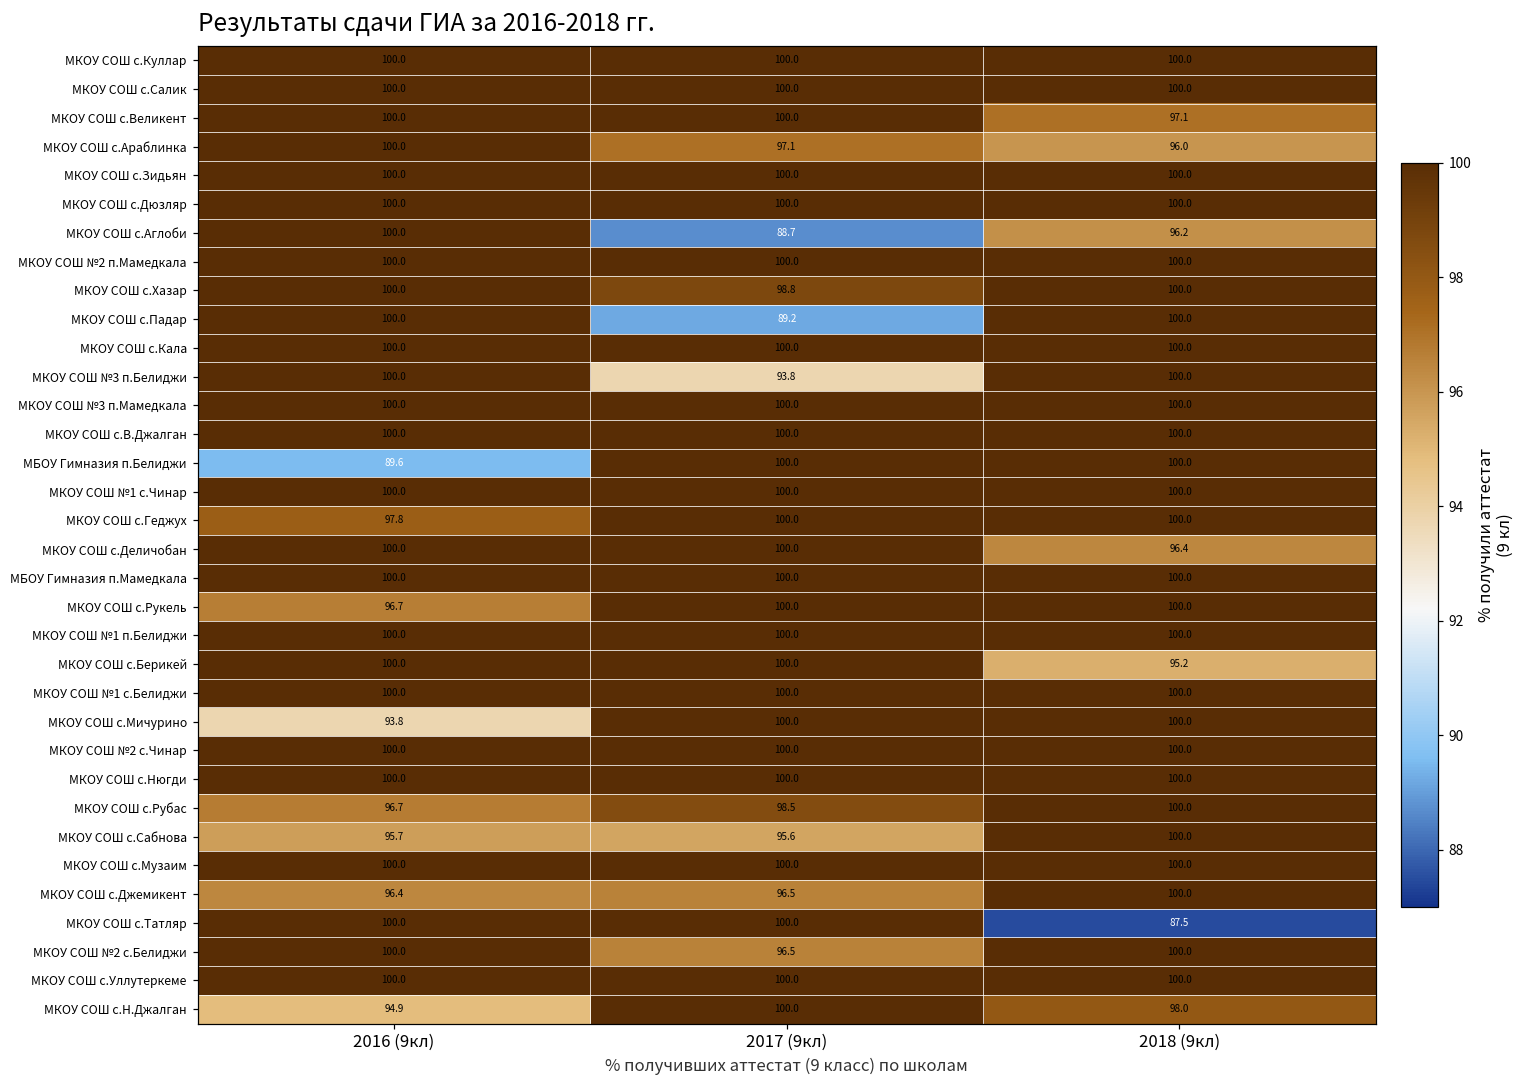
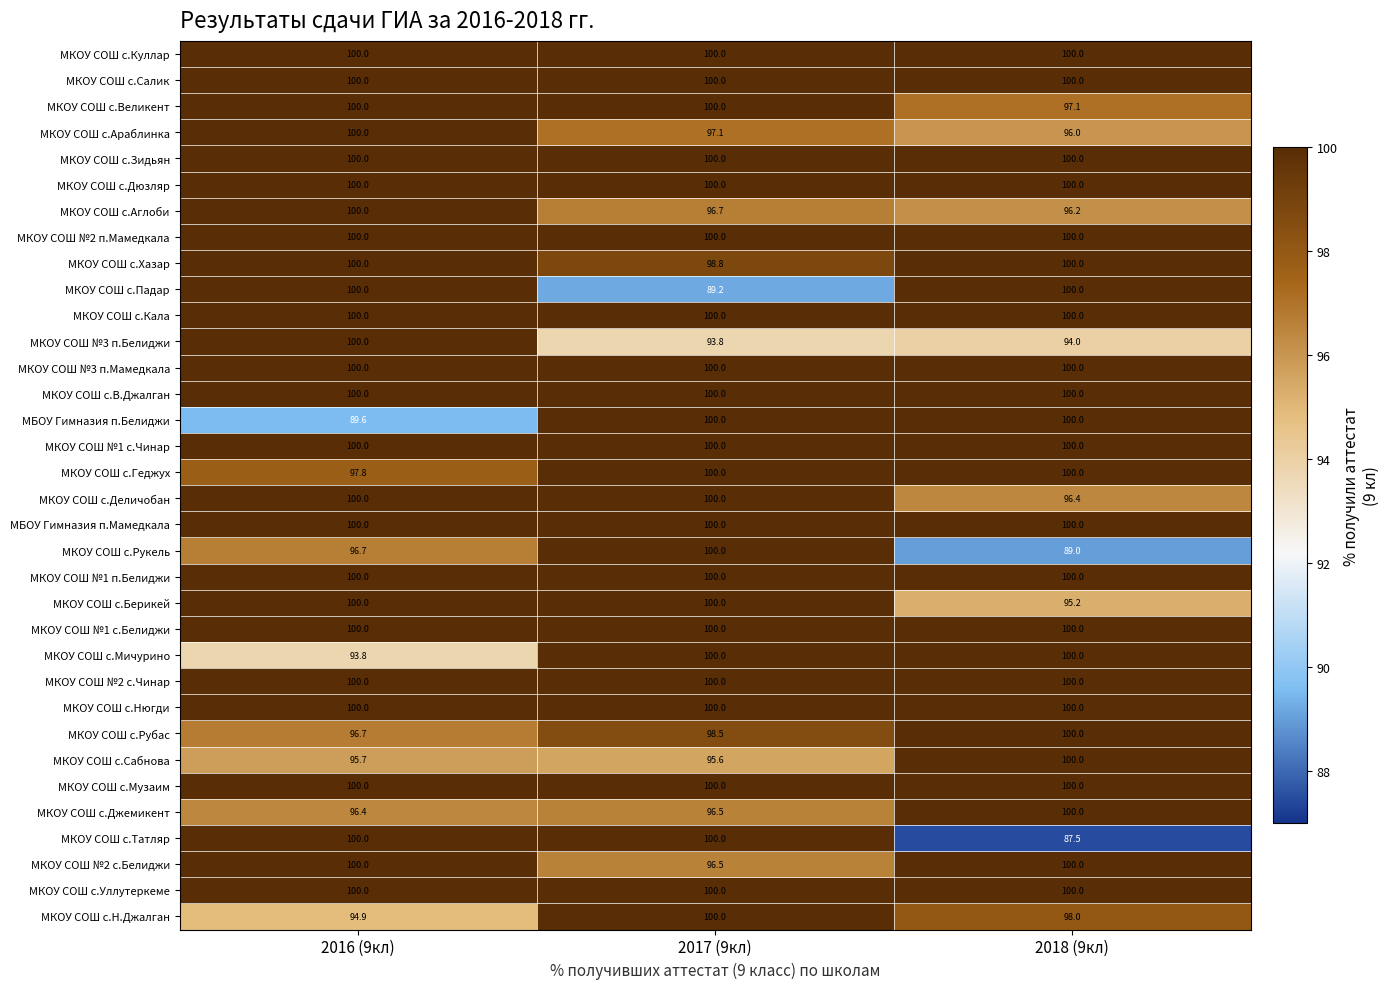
  {
    "МКОУ СОШ с.Куллар": {
      "2016 (9кл)": 100.0,
      "2017 (9кл)": 100.0,
      "2018 (9кл)": 100.0
    },
    "МКОУ СОШ с.Салик": {
      "2016 (9кл)": 100.0,
      "2017 (9кл)": 100.0,
      "2018 (9кл)": 100.0
    },
    "МКОУ СОШ с.Великент": {
      "2016 (9кл)": 100.0,
      "2017 (9кл)": 100.0,
      "2018 (9кл)": 97.1
    },
    "МКОУ СОШ с.Араблинка": {
      "2016 (9кл)": 100.0,
      "2017 (9кл)": 97.1,
      "2018 (9кл)": 96.0
    },
    "МКОУ СОШ с.Зидьян": {
      "2016 (9кл)": 100.0,
      "2017 (9кл)": 100.0,
      "2018 (9кл)": 100.0
    },
    "МКОУ СОШ с.Дюзляр": {
      "2016 (9кл)": 100.0,
      "2017 (9кл)": 100.0,
      "2018 (9кл)": 100.0
    },
    "МКОУ СОШ с.Аглоби": {
      "2016 (9кл)": 100.0,
-     "2017 (9кл)": 88.7,
+     "2017 (9кл)": 96.7,
      "2018 (9кл)": 96.2
    },
    "МКОУ СОШ №2 п.Мамедкала": {
      "2016 (9кл)": 100.0,
      "2017 (9кл)": 100.0,
      "2018 (9кл)": 100.0
    },
    "МКОУ СОШ с.Хазар": {
      "2016 (9кл)": 100.0,
      "2017 (9кл)": 98.8,
      "2018 (9кл)": 100.0
    },
    "МКОУ СОШ с.Падар": {
      "2016 (9кл)": 100.0,
      "2017 (9кл)": 89.2,
      "2018 (9кл)": 100.0
    },
    "МКОУ СОШ с.Кала": {
      "2016 (9кл)": 100.0,
      "2017 (9кл)": 100.0,
      "2018 (9кл)": 100.0
    },
    "МКОУ СОШ №3 п.Белиджи": {
      "2016 (9кл)": 100.0,
      "2017 (9кл)": 93.8,
-     "2018 (9кл)": 100.0
+     "2018 (9кл)": 94.0
    },
    "МКОУ СОШ №3 п.Мамедкала": {
      "2016 (9кл)": 100.0,
      "2017 (9кл)": 100.0,
      "2018 (9кл)": 100.0
    },
    "МКОУ СОШ с.В.Джалган": {
      "2016 (9кл)": 100.0,
      "2017 (9кл)": 100.0,
      "2018 (9кл)": 100.0
    },
    "МБОУ Гимназия п.Белиджи": {
      "2016 (9кл)": 89.6,
      "2017 (9кл)": 100.0,
      "2018 (9кл)": 100.0
    },
    "МКОУ СОШ №1 с.Чинар": {
      "2016 (9кл)": 100.0,
      "2017 (9кл)": 100.0,
      "2018 (9кл)": 100.0
    },
    "МКОУ СОШ с.Геджух": {
      "2016 (9кл)": 97.8,
      "2017 (9кл)": 100.0,
      "2018 (9кл)": 100.0
    },
    "МКОУ СОШ с.Деличобан": {
      "2016 (9кл)": 100.0,
      "2017 (9кл)": 100.0,
      "2018 (9кл)": 96.4
    },
    "МБОУ Гимназия п.Мамедкала": {
      "2016 (9кл)": 100.0,
      "2017 (9кл)": 100.0,
      "2018 (9кл)": 100.0
    },
    "МКОУ СОШ с.Рукель": {
      "2016 (9кл)": 96.7,
      "2017 (9кл)": 100.0,
-     "2018 (9кл)": 100.0
+     "2018 (9кл)": 89.0
    },
    "МКОУ СОШ №1 п.Белиджи": {
      "2016 (9кл)": 100.0,
      "2017 (9кл)": 100.0,
      "2018 (9кл)": 100.0
    },
    "МКОУ СОШ с.Берикей": {
      "2016 (9кл)": 100.0,
      "2017 (9кл)": 100.0,
      "2018 (9кл)": 95.2
    },
    "МКОУ СОШ №1 с.Белиджи": {
      "2016 (9кл)": 100.0,
      "2017 (9кл)": 100.0,
      "2018 (9кл)": 100.0
    },
    "МКОУ СОШ с.Мичурино": {
      "2016 (9кл)": 93.8,
      "2017 (9кл)": 100.0,
      "2018 (9кл)": 100.0
    },
    "МКОУ СОШ №2 с.Чинар": {
      "2016 (9кл)": 100.0,
      "2017 (9кл)": 100.0,
      "2018 (9кл)": 100.0
    },
    "МКОУ СОШ с.Нюгди": {
      "2016 (9кл)": 100.0,
      "2017 (9кл)": 100.0,
      "2018 (9кл)": 100.0
    },
    "МКОУ СОШ с.Рубас": {
      "2016 (9кл)": 96.7,
      "2017 (9кл)": 98.5,
      "2018 (9кл)": 100.0
    },
    "МКОУ СОШ с.Сабнова": {
      "2016 (9кл)": 95.7,
      "2017 (9кл)": 95.6,
      "2018 (9кл)": 100.0
    },
    "МКОУ СОШ с.Музаим": {
      "2016 (9кл)": 100.0,
      "2017 (9кл)": 100.0,
      "2018 (9кл)": 100.0
    },
    "МКОУ СОШ с.Джемикент": {
      "2016 (9кл)": 96.4,
      "2017 (9кл)": 96.5,
      "2018 (9кл)": 100.0
    },
    "МКОУ СОШ с.Татляр": {
      "2016 (9кл)": 100.0,
      "2017 (9кл)": 100.0,
      "2018 (9кл)": 87.5
    },
    "МКОУ СОШ №2 с.Белиджи": {
      "2016 (9кл)": 100.0,
      "2017 (9кл)": 96.5,
      "2018 (9кл)": 100.0
    },
    "МКОУ СОШ с.Уллутеркеме": {
      "2016 (9кл)": 100.0,
      "2017 (9кл)": 100.0,
      "2018 (9кл)": 100.0
    },
    "МКОУ СОШ с.Н.Джалган": {
      "2016 (9кл)": 94.9,
      "2017 (9кл)": 100.0,
      "2018 (9кл)": 98.0
    }
  }
